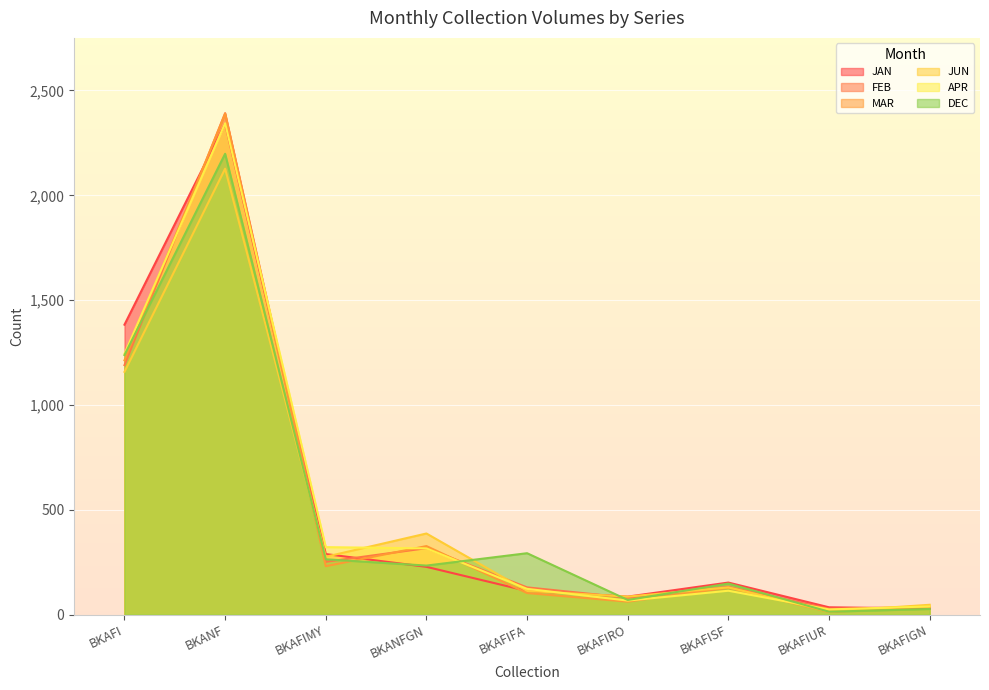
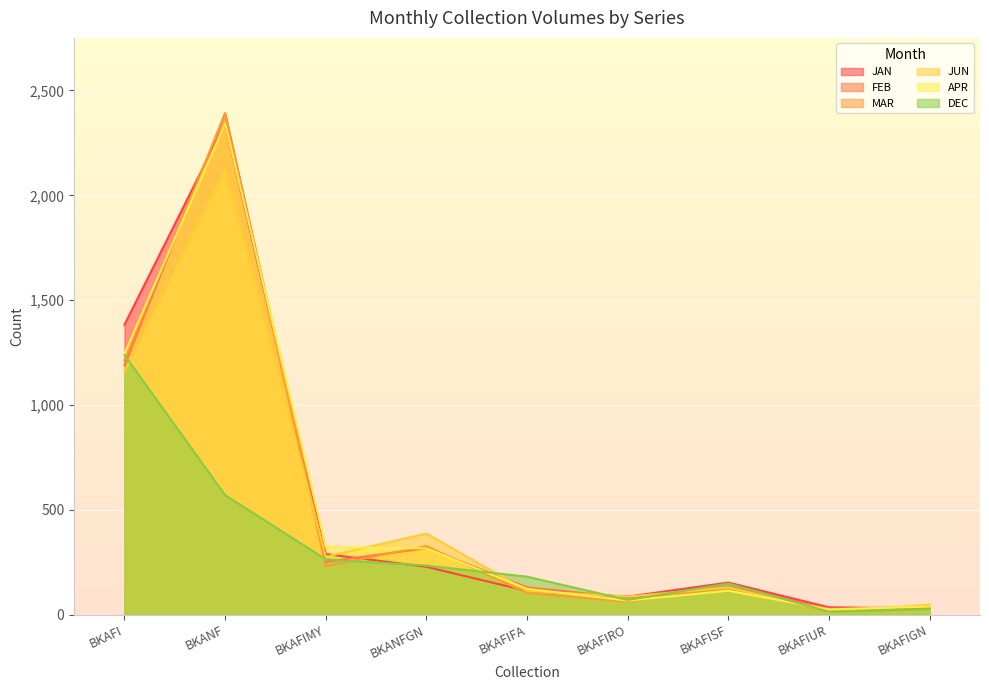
  {
    "DEC": {
-     "BKANF": "2,200",
-     "BKAFIFA": "290"
+     "BKANF": "570",
+     "BKAFIFA": "180"
    }
  }
